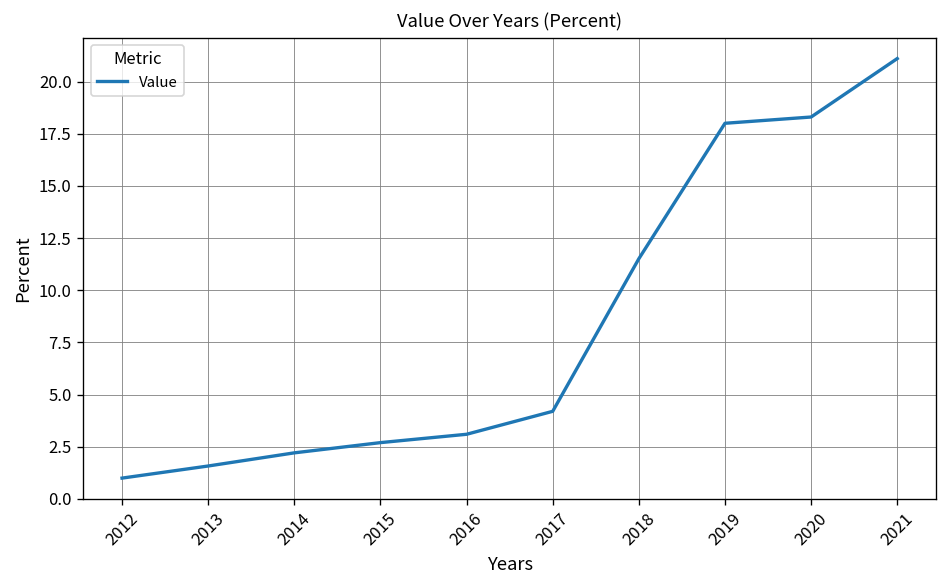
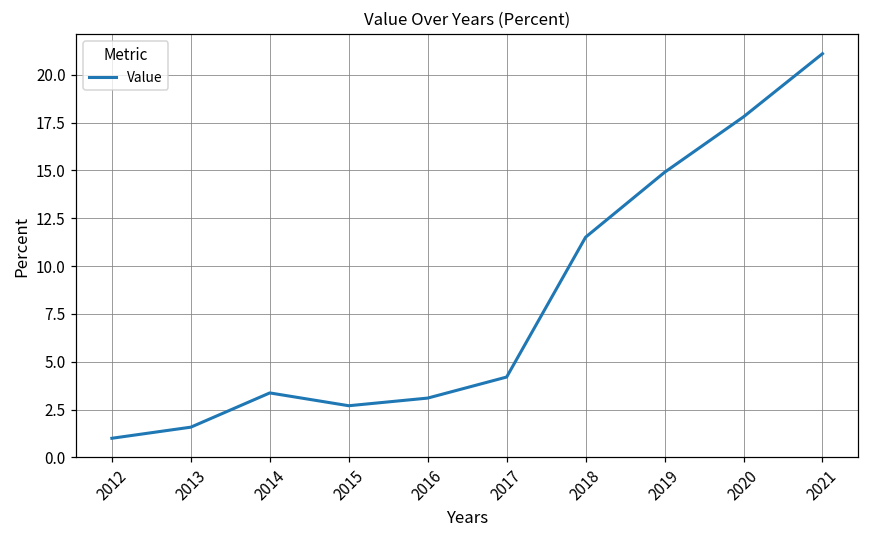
  {
    "2012": 1.0,
    "2013": 1.6,
-   "2014": 2.2,
+   "2014": 3.4,
    "2015": 2.7,
    "2016": 3.1,
    "2017": 4.2,
    "2018": 11.5,
-   "2019": 18.0,
-   "2020": 18.3,
+   "2019": 14.9,
+   "2020": 17.8,
    "2021": 21.1
  }
